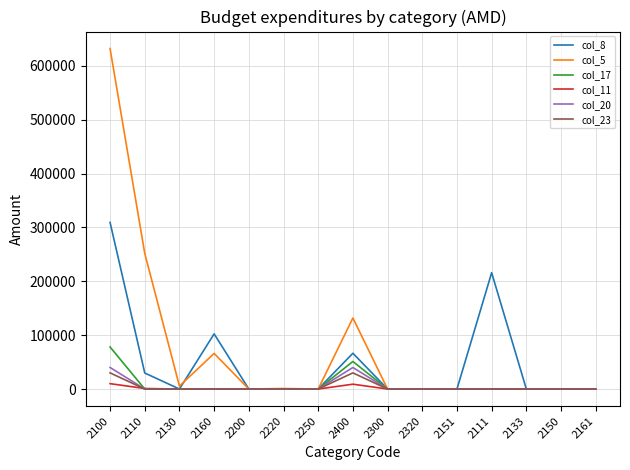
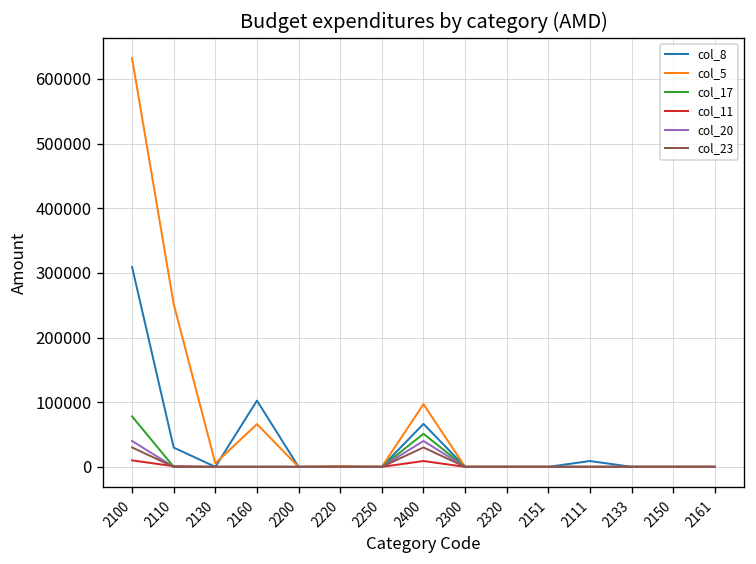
  {
    "col_8": {
      "2100": 310000,
      "2110": 30000,
      "2160": 100000,
      "2400": 70000,
-     "2111": 220000
+     "2111": 10000
    },
    "col_5": {
      "2100": 630000,
      "2110": 250000,
      "2130": 10000,
      "2160": 70000,
-     "2400": 130000
+     "2400": 100000
    },
    "col_17": {
      "2100": 80000,
      "2400": 50000
    },
    "col_11": {
      "2100": 10000,
      "2400": 10000
    },
    "col_20": {
      "2100": 40000,
      "2400": 40000
    },
    "col_23": {
      "2100": 30000,
      "2400": 30000
    }
  }
